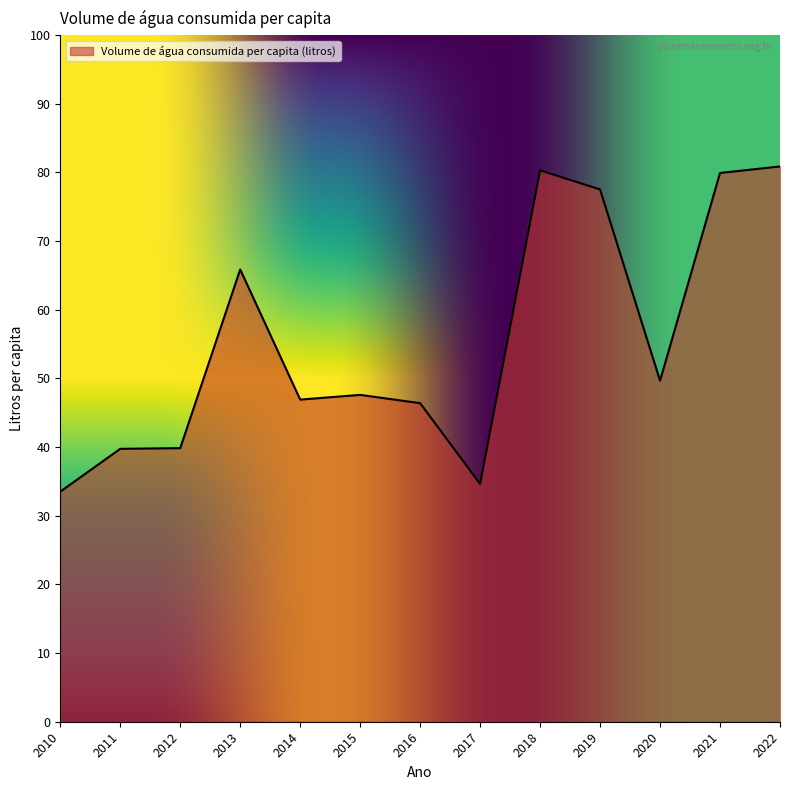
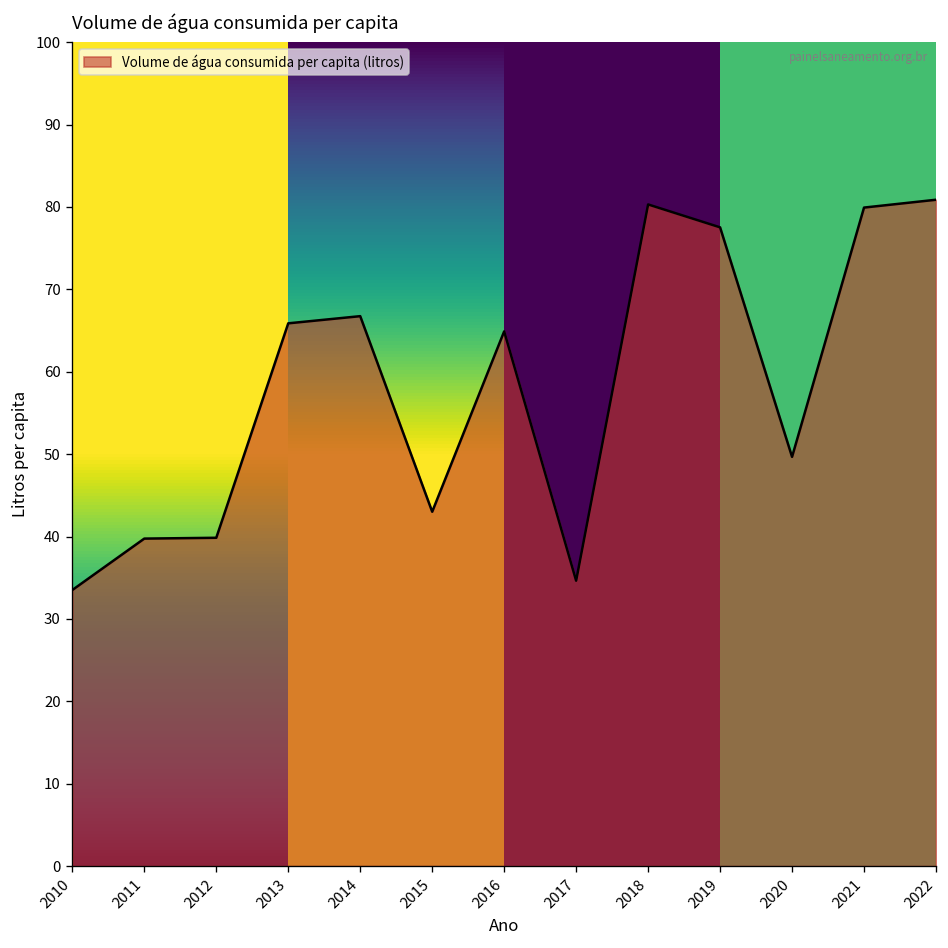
  {
    "2010": 34,
    "2011": 40,
    "2012": 40,
    "2013": 66,
-   "2014": 47,
-   "2015": 48,
-   "2016": 46,
+   "2014": 67,
+   "2015": 43,
+   "2016": 65,
    "2017": 35,
    "2018": 80,
    "2019": 78,
    "2020": 50,
    "2021": 80,
    "2022": 81
  }
